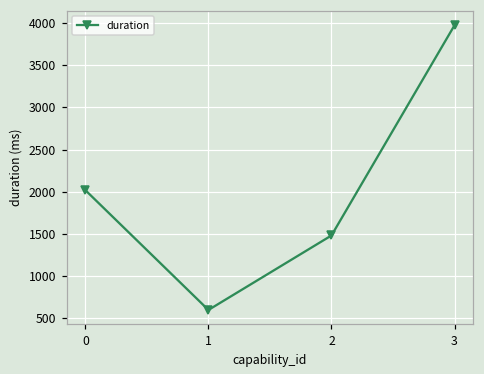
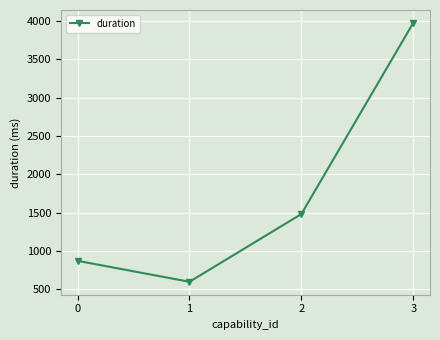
  {
-   "0": 2000,
+   "0": 900,
    "1": 600,
    "2": 1500,
    "3": 4000
  }
